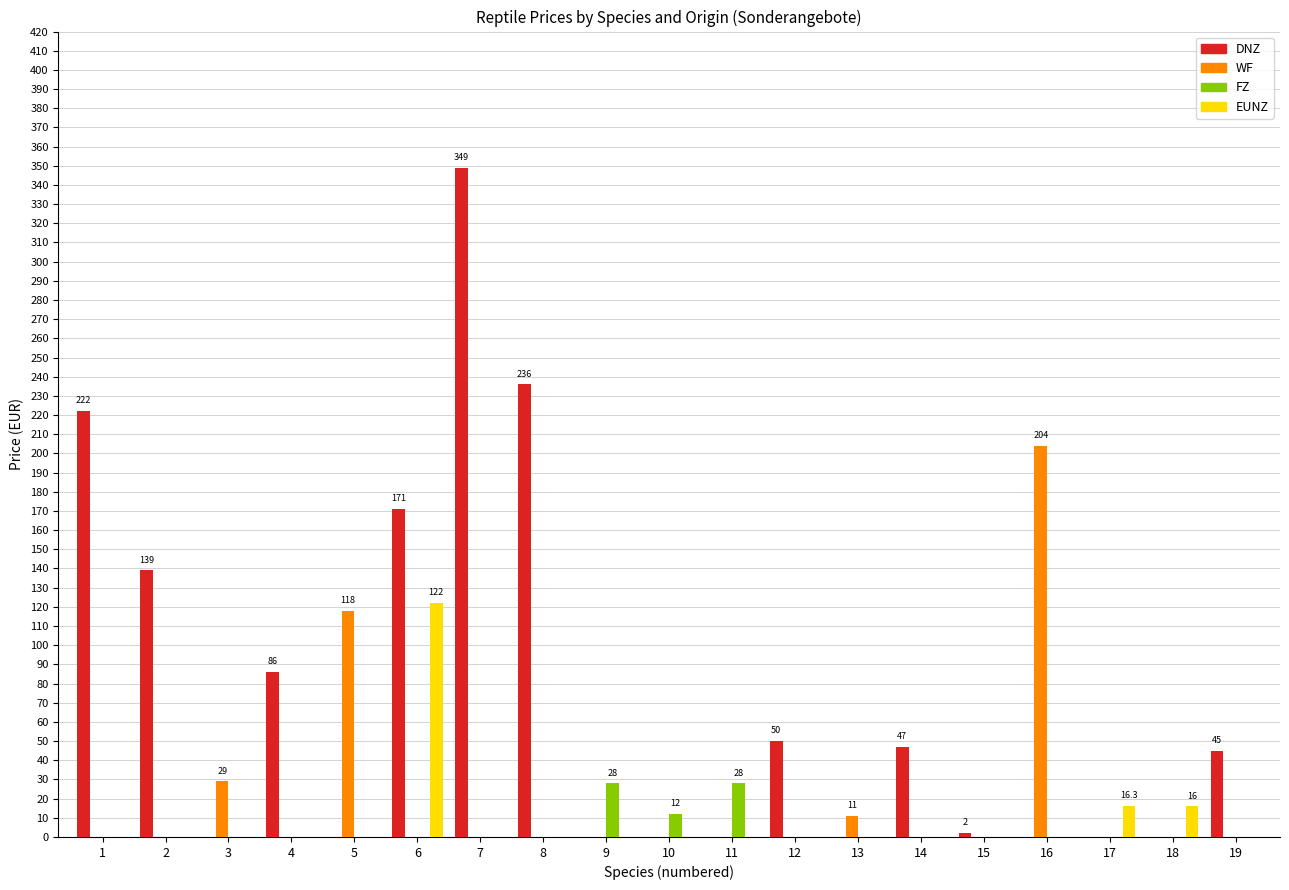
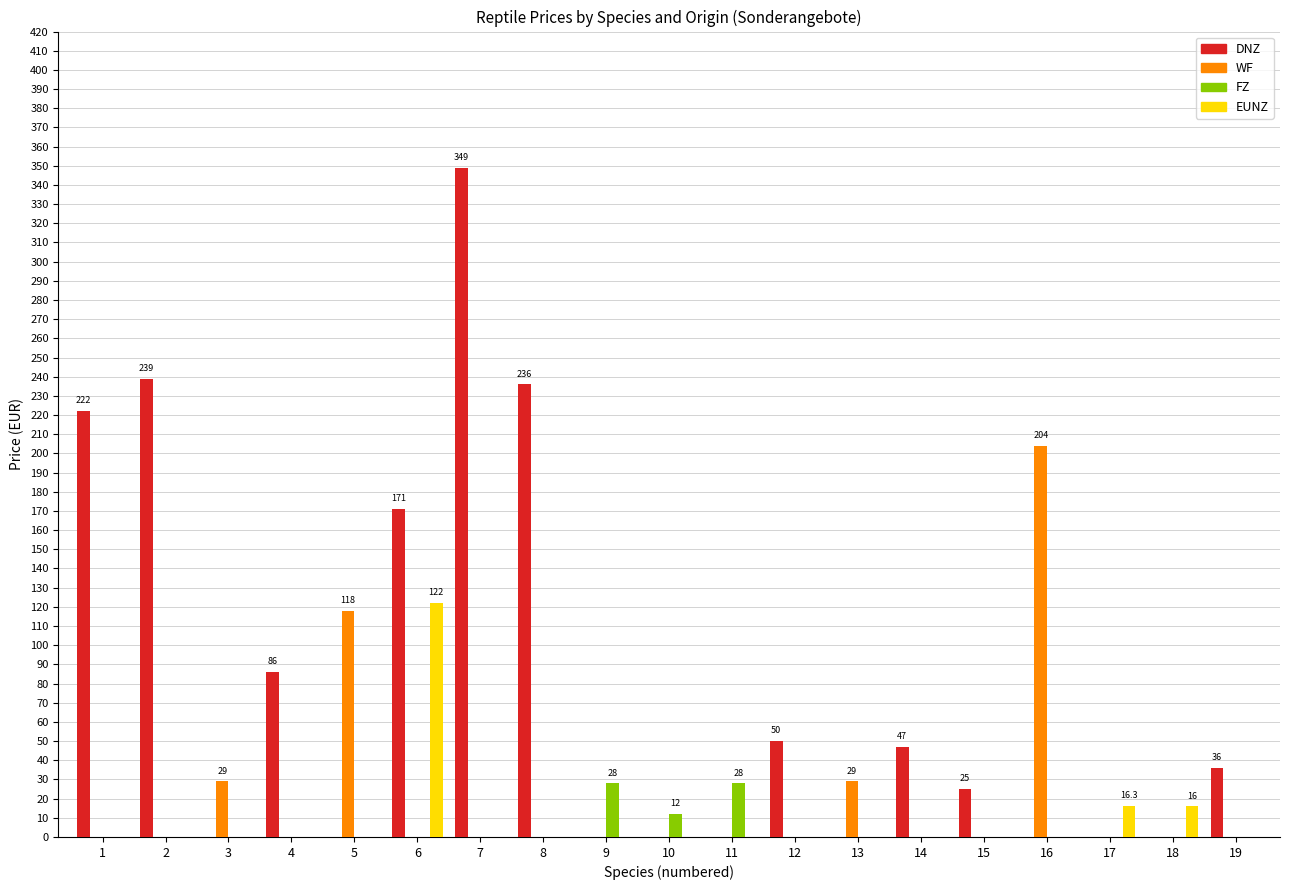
  {
    "DNZ": {
      "1": 222,
-     "2": 139,
+     "2": 239,
      "4": 86,
      "6": 171,
      "7": 349,
      "8": 236,
      "12": 50,
      "14": 47,
-     "15": 2,
-     "19": 45
+     "15": 25,
+     "19": 36
    },
    "WF": {
      "3": 29,
      "5": 118,
-     "13": 11,
+     "13": 29,
      "16": 204
    },
    "FZ": {
      "9": 28,
      "10": 12,
      "11": 28
    },
    "EUNZ": {
      "6": 122,
      "17": 16.3,
      "18": 16
    }
  }
